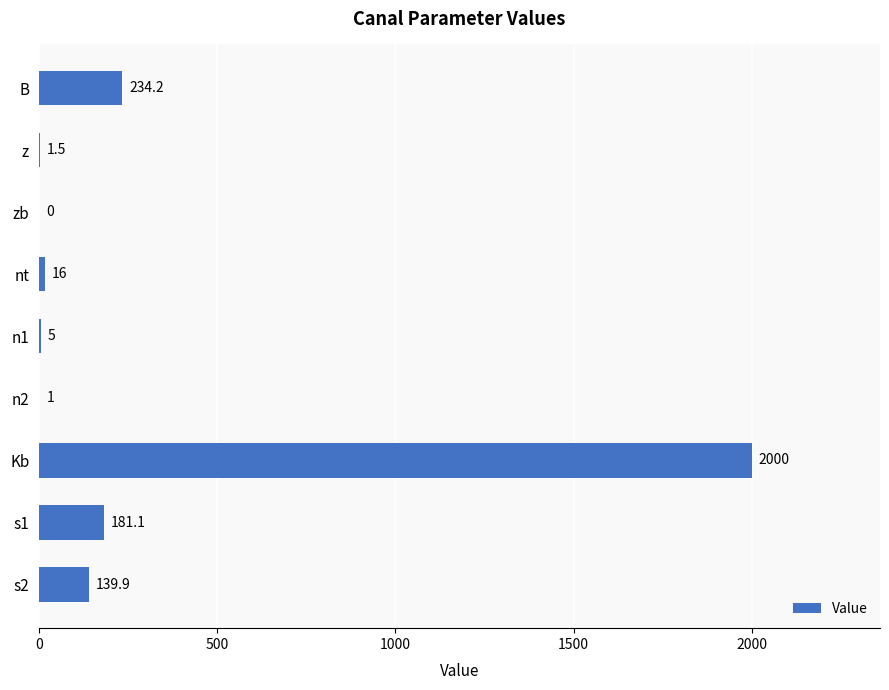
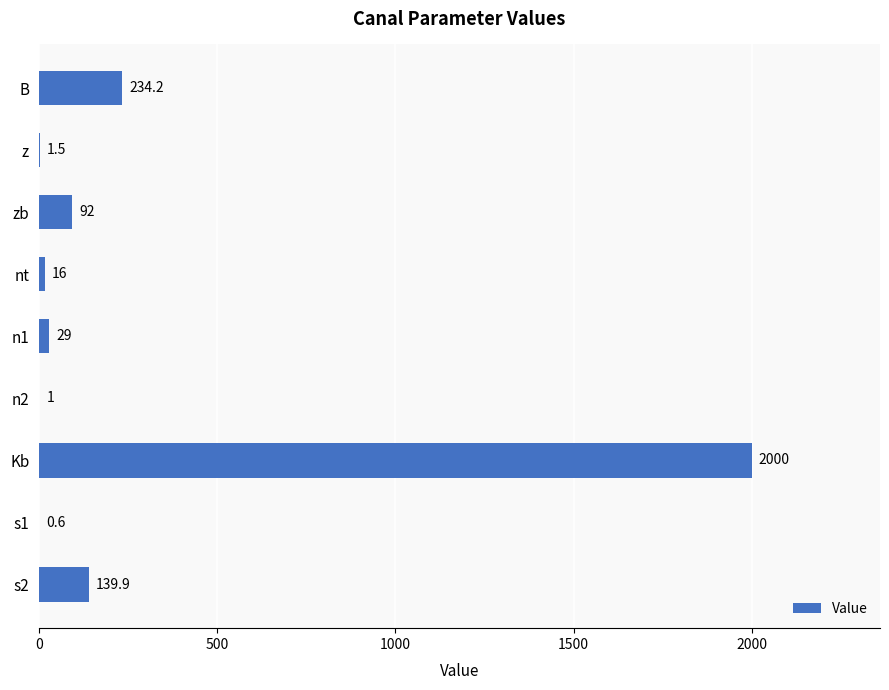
  {
    "B": 234.2,
    "z": 1.5,
-   "zb": 0,
+   "zb": 92,
    "nt": 16,
-   "n1": 5,
+   "n1": 29,
    "n2": 1,
    "Kb": 2000,
-   "s1": 181.1,
+   "s1": 0.6,
    "s2": 139.9
  }
